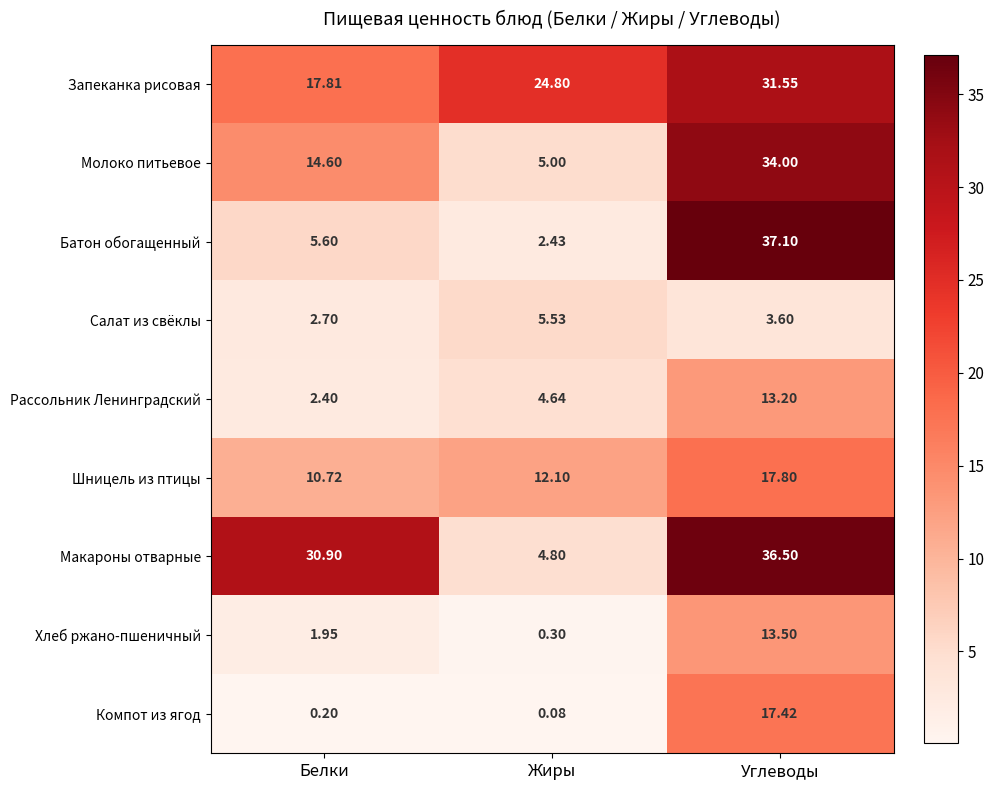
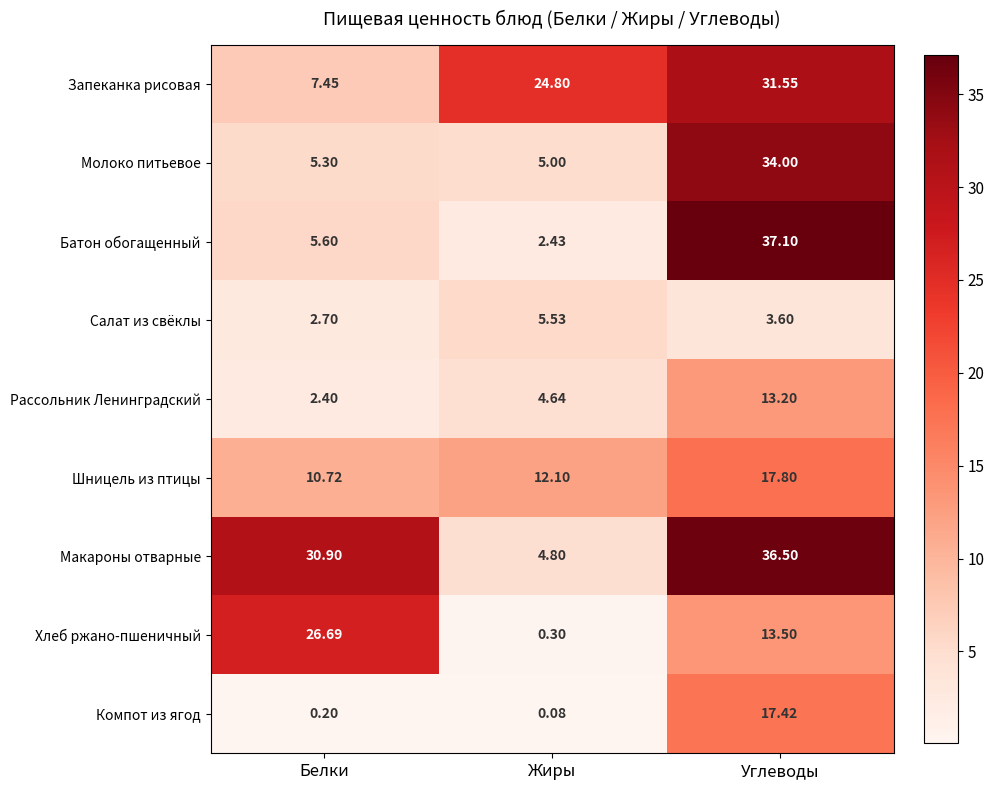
  {
    "Запеканка рисовая": {
-     "Белки": 17.81,
+     "Белки": 7.45,
      "Жиры": 24.80,
      "Углеводы": 31.55
    },
    "Молоко питьевое": {
-     "Белки": 14.60,
+     "Белки": 5.30,
      "Жиры": 5.00,
      "Углеводы": 34.00
    },
    "Батон обогащенный": {
      "Белки": 5.60,
      "Жиры": 2.43,
      "Углеводы": 37.10
    },
    "Салат из свёклы": {
      "Белки": 2.70,
      "Жиры": 5.53,
      "Углеводы": 3.60
    },
    "Рассольник Ленинградский": {
      "Белки": 2.40,
      "Жиры": 4.64,
      "Углеводы": 13.20
    },
    "Шницель из птицы": {
      "Белки": 10.72,
      "Жиры": 12.10,
      "Углеводы": 17.80
    },
    "Макароны отварные": {
      "Белки": 30.90,
      "Жиры": 4.80,
      "Углеводы": 36.50
    },
    "Хлеб ржано-пшеничный": {
-     "Белки": 1.95,
+     "Белки": 26.69,
      "Жиры": 0.30,
      "Углеводы": 13.50
    },
    "Компот из ягод": {
      "Белки": 0.20,
      "Жиры": 0.08,
      "Углеводы": 17.42
    }
  }
